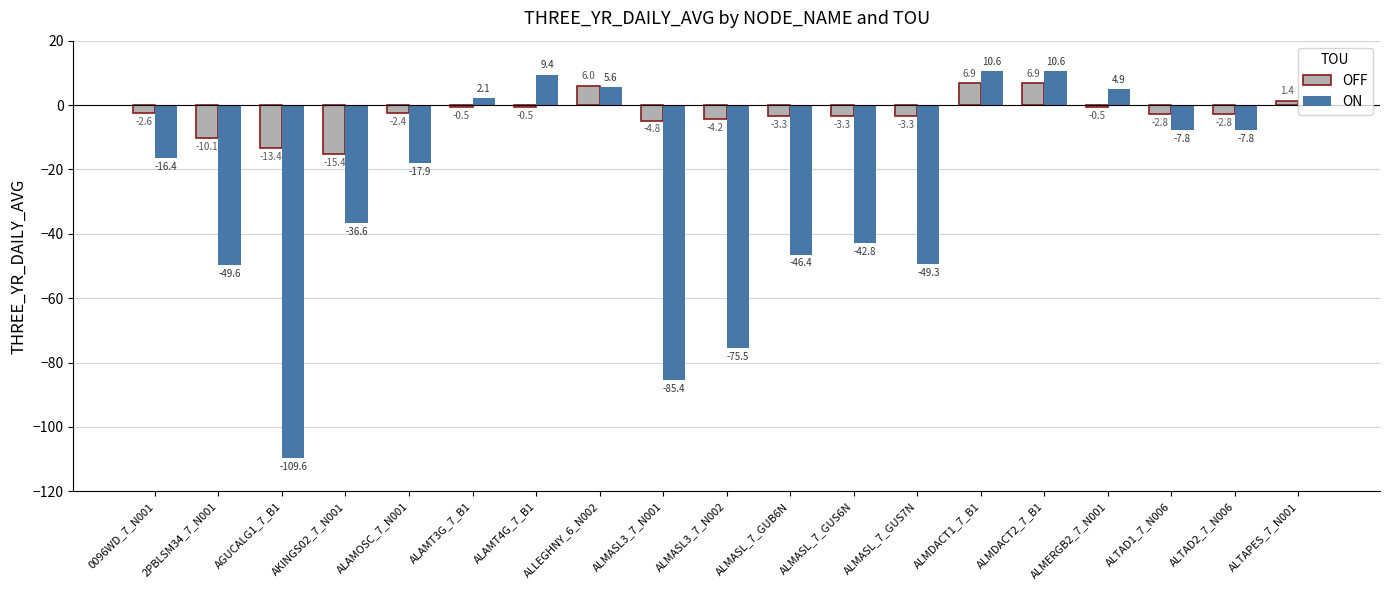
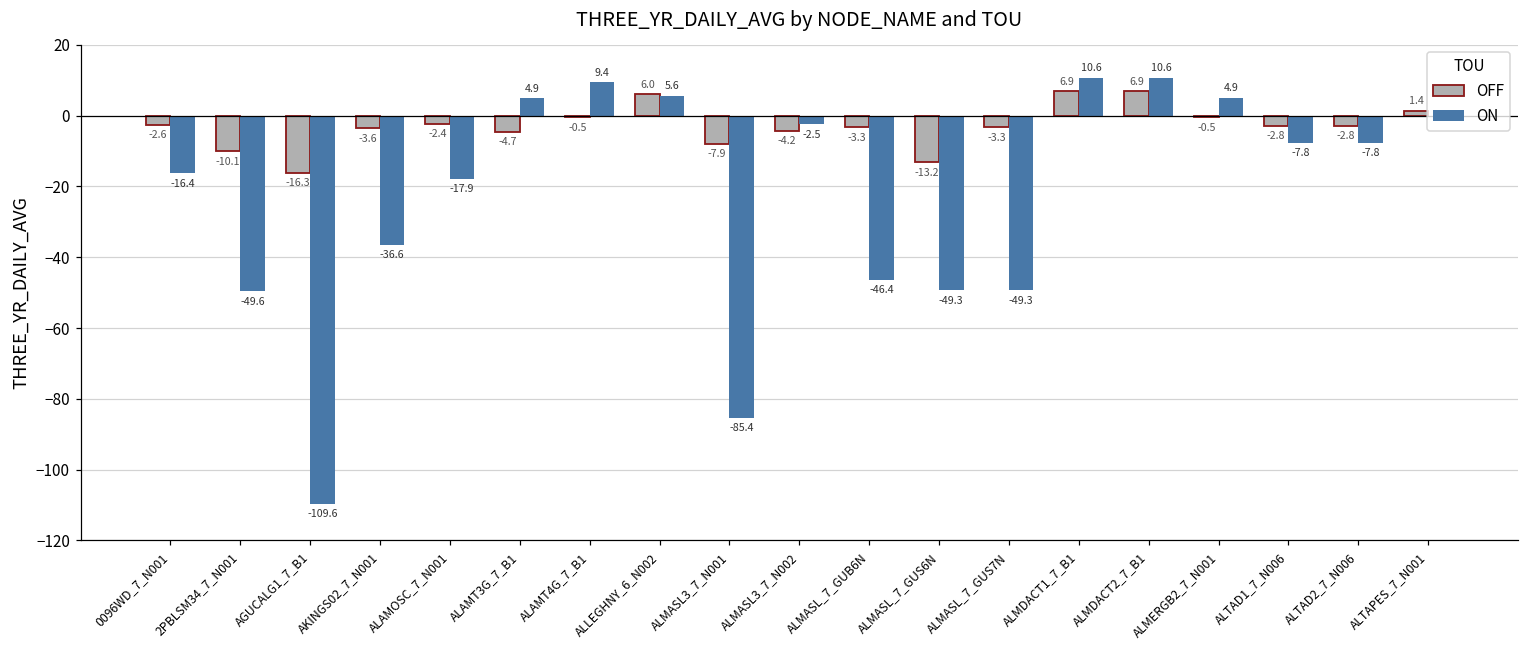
  {
    "OFF": {
      "0096WD_7_N001": -2.6,
      "2PBLSM34_7_N001": -10.1,
-     "AGUCALG1_7_B1": -13.4,
-     "AKINGS02_7_N001": -15.4,
+     "AGUCALG1_7_B1": -16.3,
+     "AKINGS02_7_N001": -3.6,
      "ALAMOSC_7_N001": -2.4,
-     "ALAMT3G_7_B1": -0.5,
+     "ALAMT3G_7_B1": -4.7,
      "ALAMT4G_7_B1": -0.5,
      "ALLEGHNY_6_N002": 6.0,
-     "ALMASL3_7_N001": -4.8,
+     "ALMASL3_7_N001": -7.9,
      "ALMASL3_7_N002": -4.2,
      "ALMASL_7_GUB6N": -3.3,
-     "ALMASL_7_GUS6N": -3.3,
+     "ALMASL_7_GUS6N": -13.2,
      "ALMASL_7_GUS7N": -3.3,
      "ALMDACT1_7_B1": 6.9,
      "ALMDACT2_7_B1": 6.9,
      "ALMERGB2_7_N001": -0.5,
      "ALTAD1_7_N006": -2.8,
      "ALTAD2_7_N006": -2.8,
      "ALTAPES_7_N001": 1.4
    },
    "ON": {
      "0096WD_7_N001": -16.4,
      "2PBLSM34_7_N001": -49.6,
      "AGUCALG1_7_B1": -109.6,
      "AKINGS02_7_N001": -36.6,
      "ALAMOSC_7_N001": -17.9,
-     "ALAMT3G_7_B1": 2.1,
+     "ALAMT3G_7_B1": 4.9,
      "ALAMT4G_7_B1": 9.4,
      "ALLEGHNY_6_N002": 5.6,
      "ALMASL3_7_N001": -85.4,
-     "ALMASL3_7_N002": -75.5,
+     "ALMASL3_7_N002": -2.5,
      "ALMASL_7_GUB6N": -46.4,
-     "ALMASL_7_GUS6N": -42.8,
+     "ALMASL_7_GUS6N": -49.3,
      "ALMASL_7_GUS7N": -49.3,
      "ALMDACT1_7_B1": 10.6,
      "ALMDACT2_7_B1": 10.6,
      "ALMERGB2_7_N001": 4.9,
      "ALTAD1_7_N006": -7.8,
      "ALTAD2_7_N006": -7.8
    }
  }
